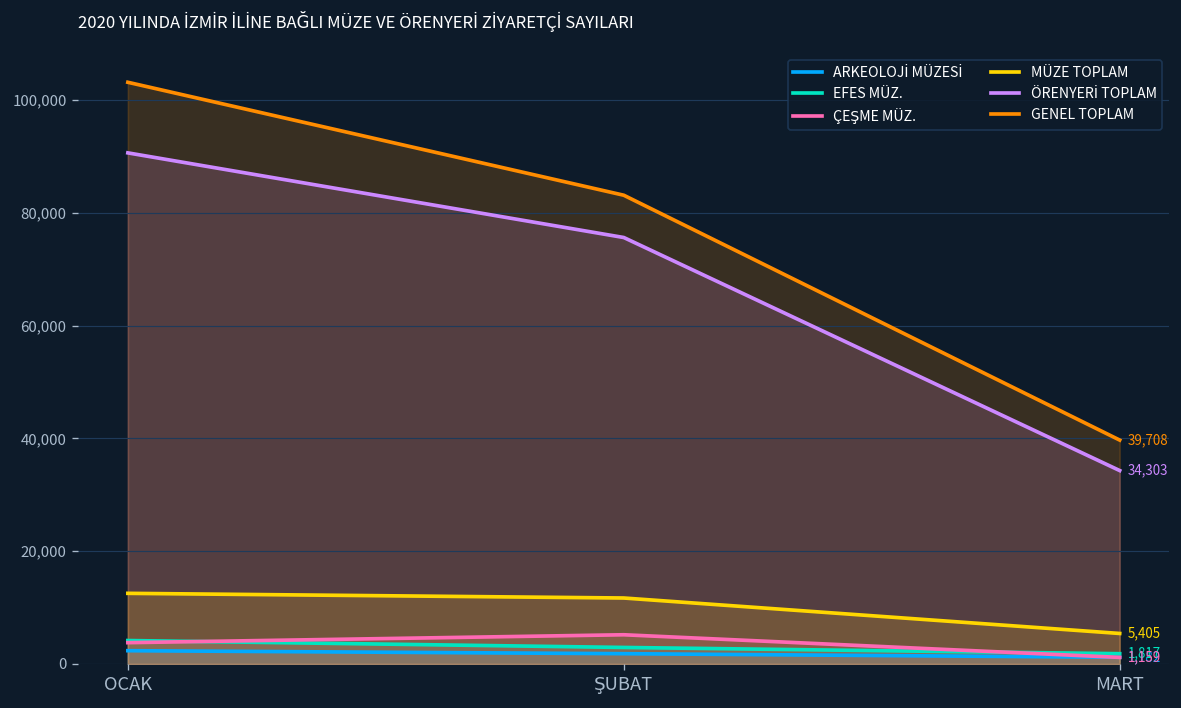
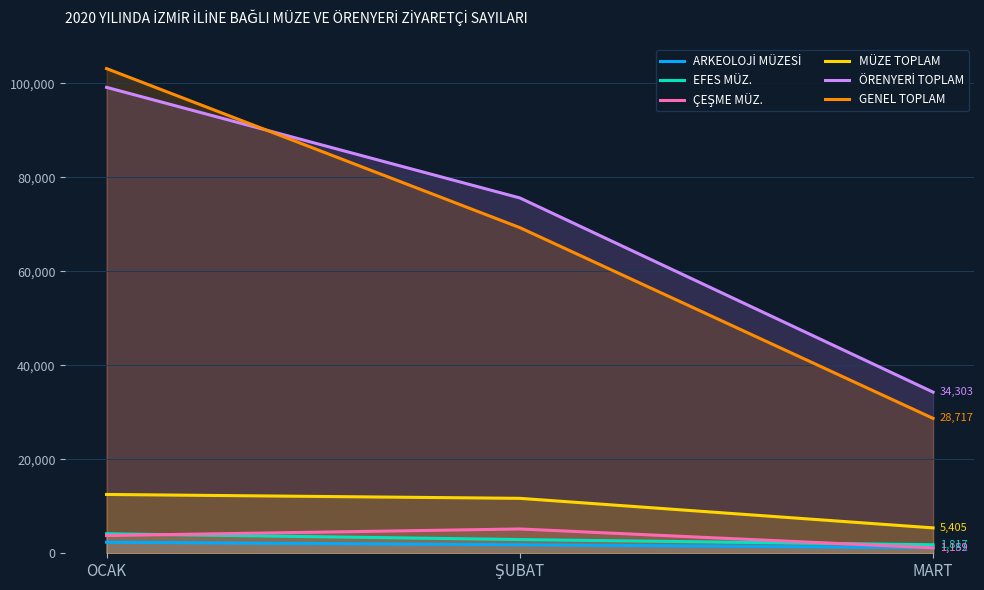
  {
    "ARKEOLOJİ MÜZESİ": {
      "OCAK": "2,000",
      "ŞUBAT": "2,000"
    },
    "EFES MÜZ.": {
      "ŞUBAT": "3,000"
    },
    "ÇEŞME MÜZ.": {
      "ŞUBAT": "5,000"
    },
    "MÜZE TOPLAM": {
      "MART": "5,405"
    },
    "ÖRENYERİ TOPLAM": {
-     "OCAK": "91,000",
+     "OCAK": "99,000",
      "ŞUBAT": "76,000"
    },
    "GENEL TOPLAM": {
-     "ŞUBAT": "83,000",
-     "MART": "39,708"
+     "ŞUBAT": "69,000",
+     "MART": "28,717"
    }
  }
